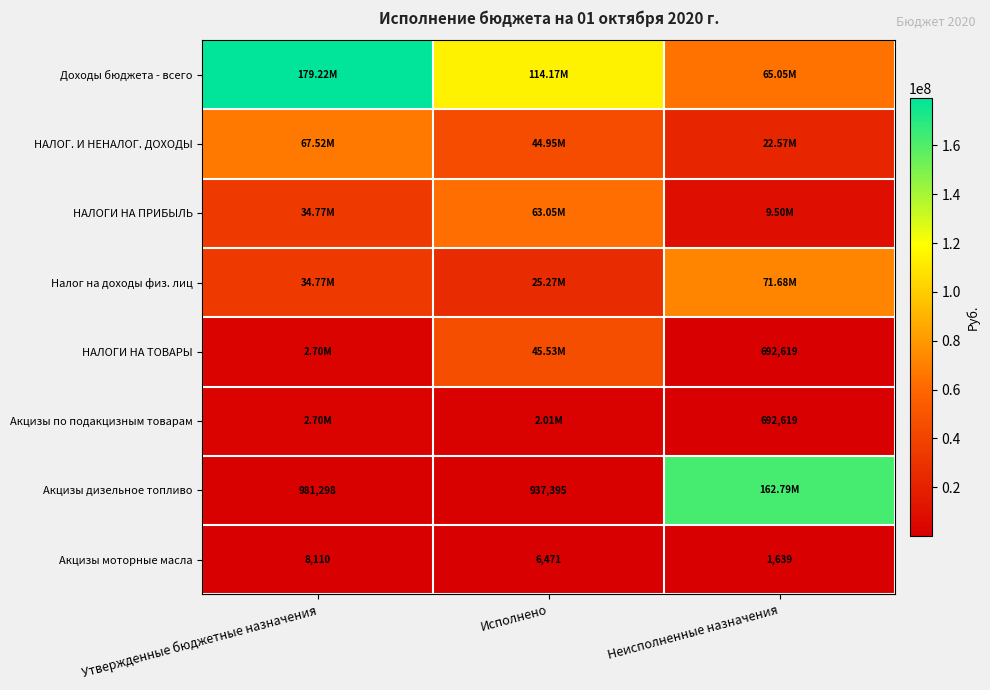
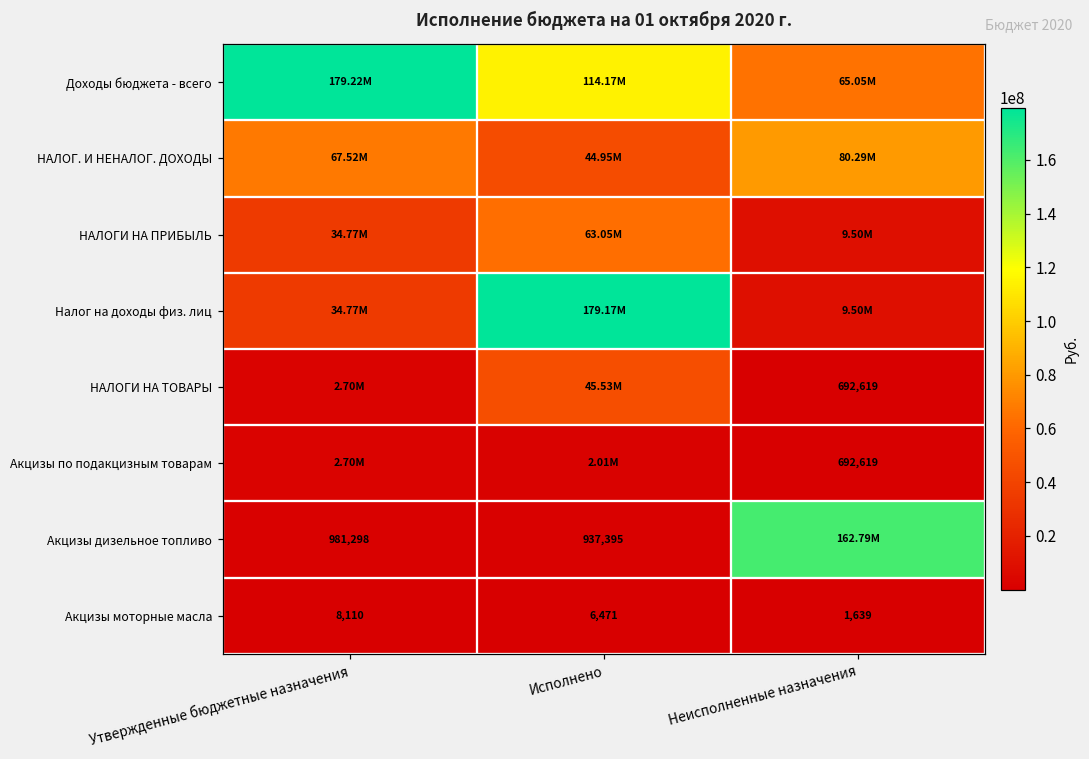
  {
    "Доходы бюджета - всего": {
      "Утвержденные бюджетные назначения": "179.22M",
      "Исполнено": "114.17M",
      "Неисполненные назначения": "65.05M"
    },
    "НАЛОГ. И НЕНАЛОГ. ДОХОДЫ": {
      "Утвержденные бюджетные назначения": "67.52M",
      "Исполнено": "44.95M",
-     "Неисполненные назначения": "22.57M"
+     "Неисполненные назначения": "80.29M"
    },
    "НАЛОГИ НА ПРИБЫЛЬ": {
      "Утвержденные бюджетные назначения": "34.77M",
      "Исполнено": "63.05M",
      "Неисполненные назначения": "9.50M"
    },
    "Налог на доходы физ. лиц": {
      "Утвержденные бюджетные назначения": "34.77M",
-     "Исполнено": "25.27M",
-     "Неисполненные назначения": "71.68M"
+     "Исполнено": "179.17M",
+     "Неисполненные назначения": "9.50M"
    },
    "НАЛОГИ НА ТОВАРЫ": {
      "Утвержденные бюджетные назначения": "2.70M",
      "Исполнено": "45.53M",
      "Неисполненные назначения": "692,619"
    },
    "Акцизы по подакцизным товарам": {
      "Утвержденные бюджетные назначения": "2.70M",
      "Исполнено": "2.01M",
      "Неисполненные назначения": "692,619"
    },
    "Акцизы дизельное топливо": {
      "Утвержденные бюджетные назначения": "981,298",
      "Исполнено": "937,395",
      "Неисполненные назначения": "162.79M"
    },
    "Акцизы моторные масла": {
      "Утвержденные бюджетные назначения": "8,110",
      "Исполнено": "6,471",
      "Неисполненные назначения": "1,639"
    }
  }
